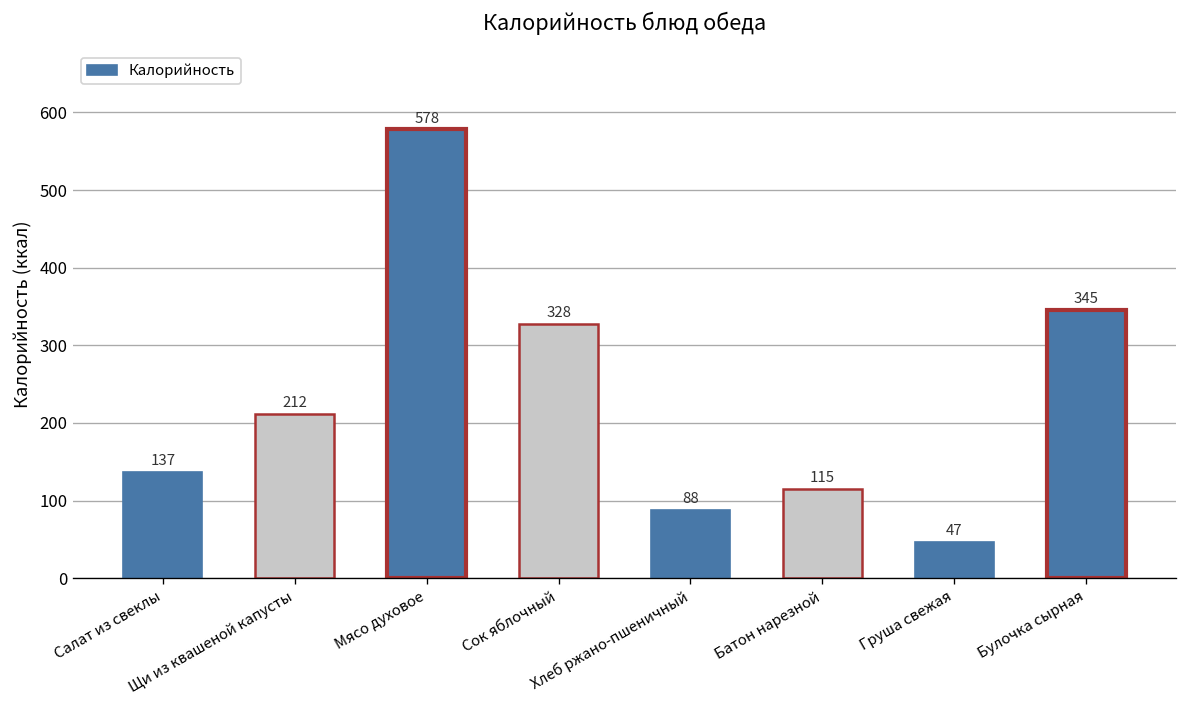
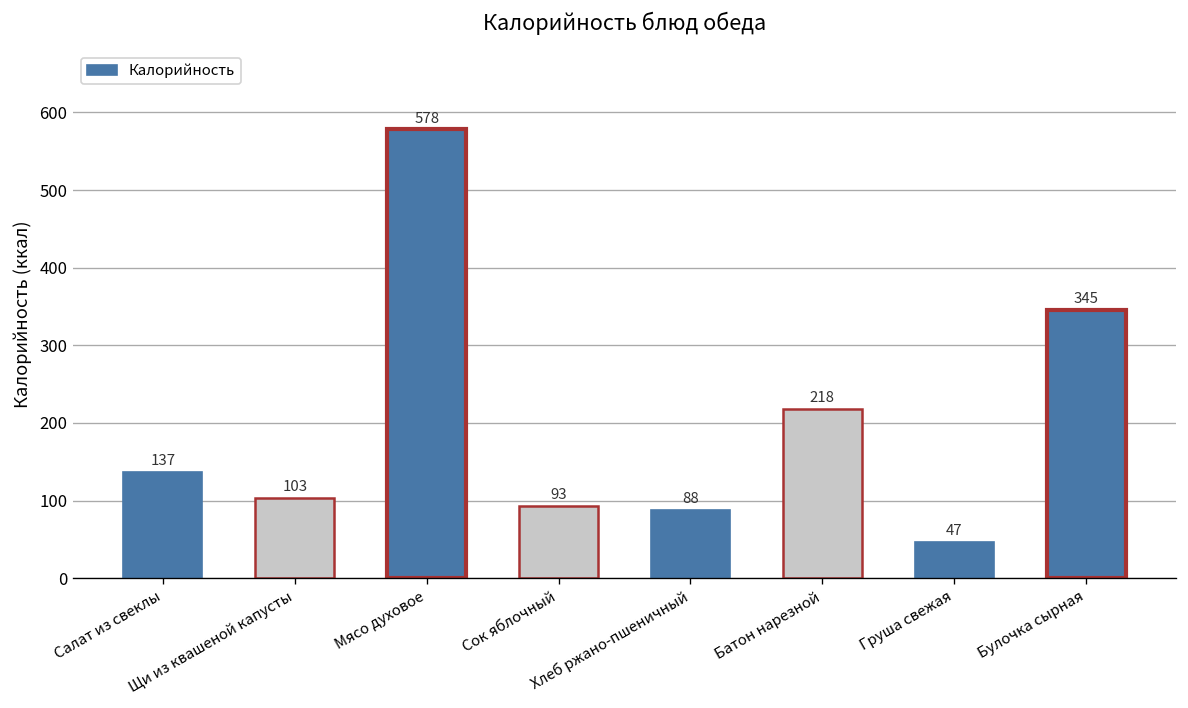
  {
    "Салат из свеклы": 137,
-   "Щи из квашеной капусты": 212,
+   "Щи из квашеной капусты": 103,
    "Мясо духовое": 578,
-   "Сок яблочный": 328,
+   "Сок яблочный": 93,
    "Хлеб ржано-пшеничный": 88,
-   "Батон нарезной": 115,
+   "Батон нарезной": 218,
    "Груша свежая": 47,
    "Булочка сырная": 345
  }
